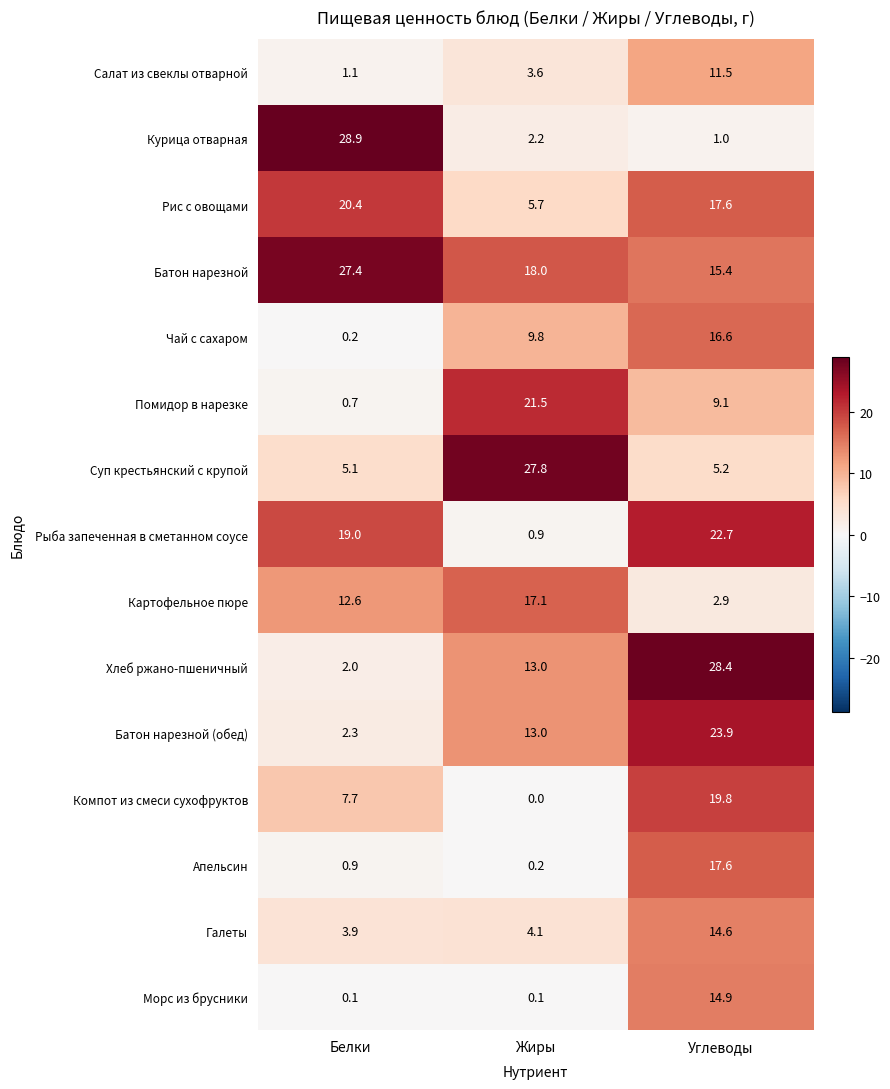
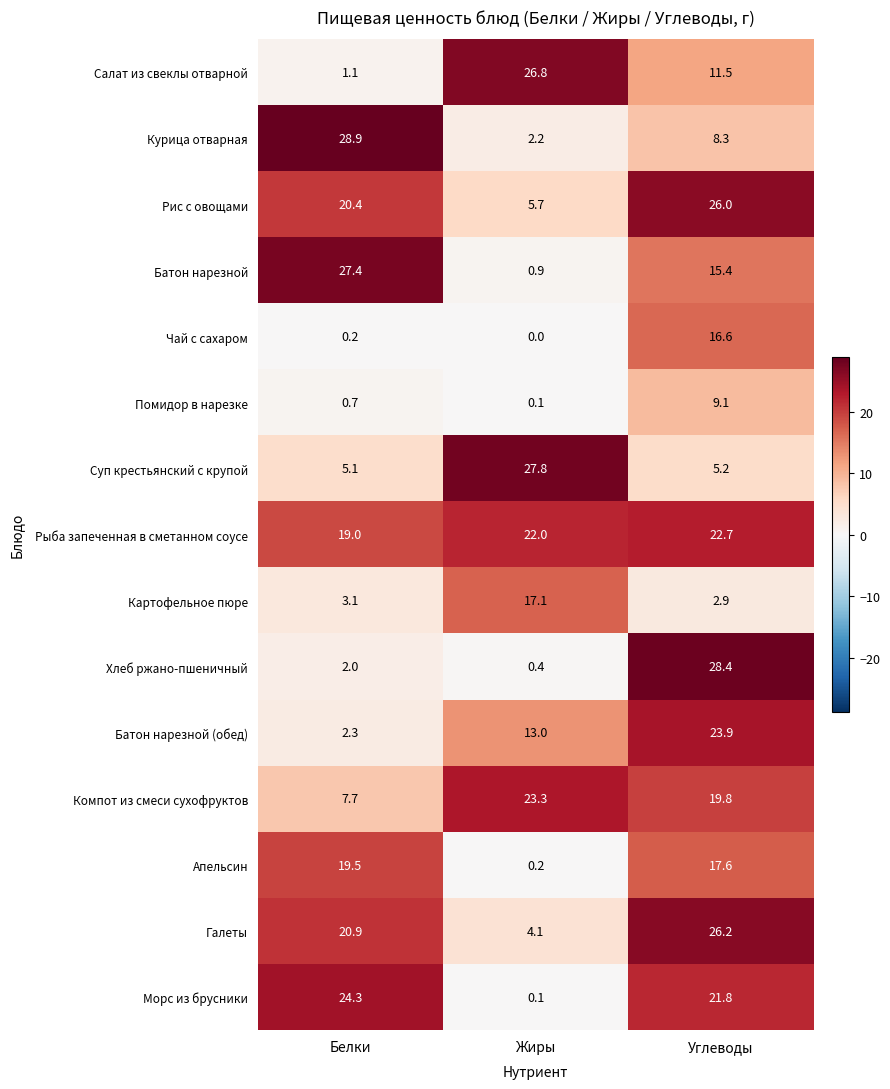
  {
    "Салат из свеклы отварной": {
      "Белки": 1.1,
-     "Жиры": 3.6,
+     "Жиры": 26.8,
      "Углеводы": 11.5
    },
    "Курица отварная": {
      "Белки": 28.9,
      "Жиры": 2.2,
-     "Углеводы": 1.0
+     "Углеводы": 8.3
    },
    "Рис с овощами": {
      "Белки": 20.4,
      "Жиры": 5.7,
-     "Углеводы": 17.6
+     "Углеводы": 26.0
    },
    "Батон нарезной": {
      "Белки": 27.4,
-     "Жиры": 18.0,
+     "Жиры": 0.9,
      "Углеводы": 15.4
    },
    "Чай с сахаром": {
      "Белки": 0.2,
-     "Жиры": 9.8,
+     "Жиры": 0.0,
      "Углеводы": 16.6
    },
    "Помидор в нарезке": {
      "Белки": 0.7,
-     "Жиры": 21.5,
+     "Жиры": 0.1,
      "Углеводы": 9.1
    },
    "Суп крестьянский с крупой": {
      "Белки": 5.1,
      "Жиры": 27.8,
      "Углеводы": 5.2
    },
    "Рыба запеченная в сметанном соусе": {
      "Белки": 19.0,
-     "Жиры": 0.9,
+     "Жиры": 22.0,
      "Углеводы": 22.7
    },
    "Картофельное пюре": {
-     "Белки": 12.6,
+     "Белки": 3.1,
      "Жиры": 17.1,
      "Углеводы": 2.9
    },
    "Хлеб ржано-пшеничный": {
      "Белки": 2.0,
-     "Жиры": 13.0,
+     "Жиры": 0.4,
      "Углеводы": 28.4
    },
    "Батон нарезной (обед)": {
      "Белки": 2.3,
      "Жиры": 13.0,
      "Углеводы": 23.9
    },
    "Компот из смеси сухофруктов": {
      "Белки": 7.7,
-     "Жиры": 0.0,
+     "Жиры": 23.3,
      "Углеводы": 19.8
    },
    "Апельсин": {
-     "Белки": 0.9,
+     "Белки": 19.5,
      "Жиры": 0.2,
      "Углеводы": 17.6
    },
    "Галеты": {
-     "Белки": 3.9,
+     "Белки": 20.9,
      "Жиры": 4.1,
-     "Углеводы": 14.6
+     "Углеводы": 26.2
    },
    "Морс из брусники": {
-     "Белки": 0.1,
+     "Белки": 24.3,
      "Жиры": 0.1,
-     "Углеводы": 14.9
+     "Углеводы": 21.8
    }
  }
